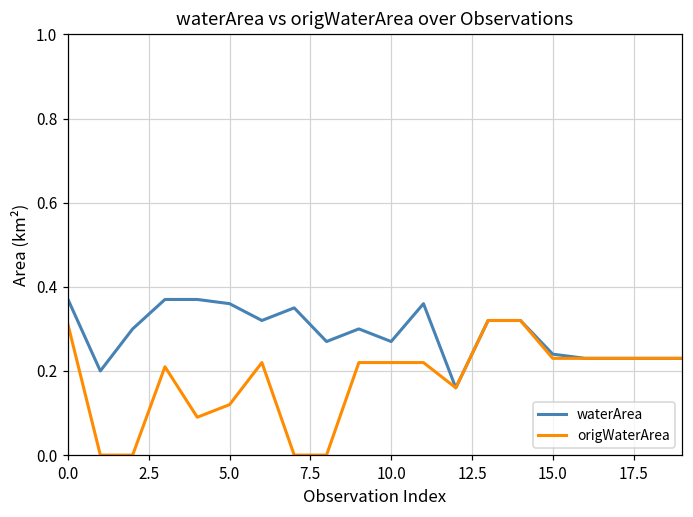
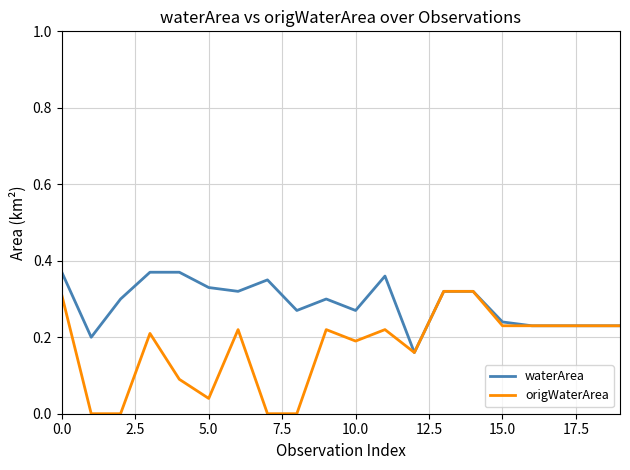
  {
    "waterArea": {
      "0.0": 0.37,
-     "5.0": 0.36,
+     "5.0": 0.33,
      "10.0": 0.27,
      "15.0": 0.24
    },
    "origWaterArea": {
      "0.0": 0.31,
-     "5.0": 0.12,
-     "10.0": 0.22,
+     "5.0": 0.04,
+     "10.0": 0.19,
      "15.0": 0.23
    }
  }
